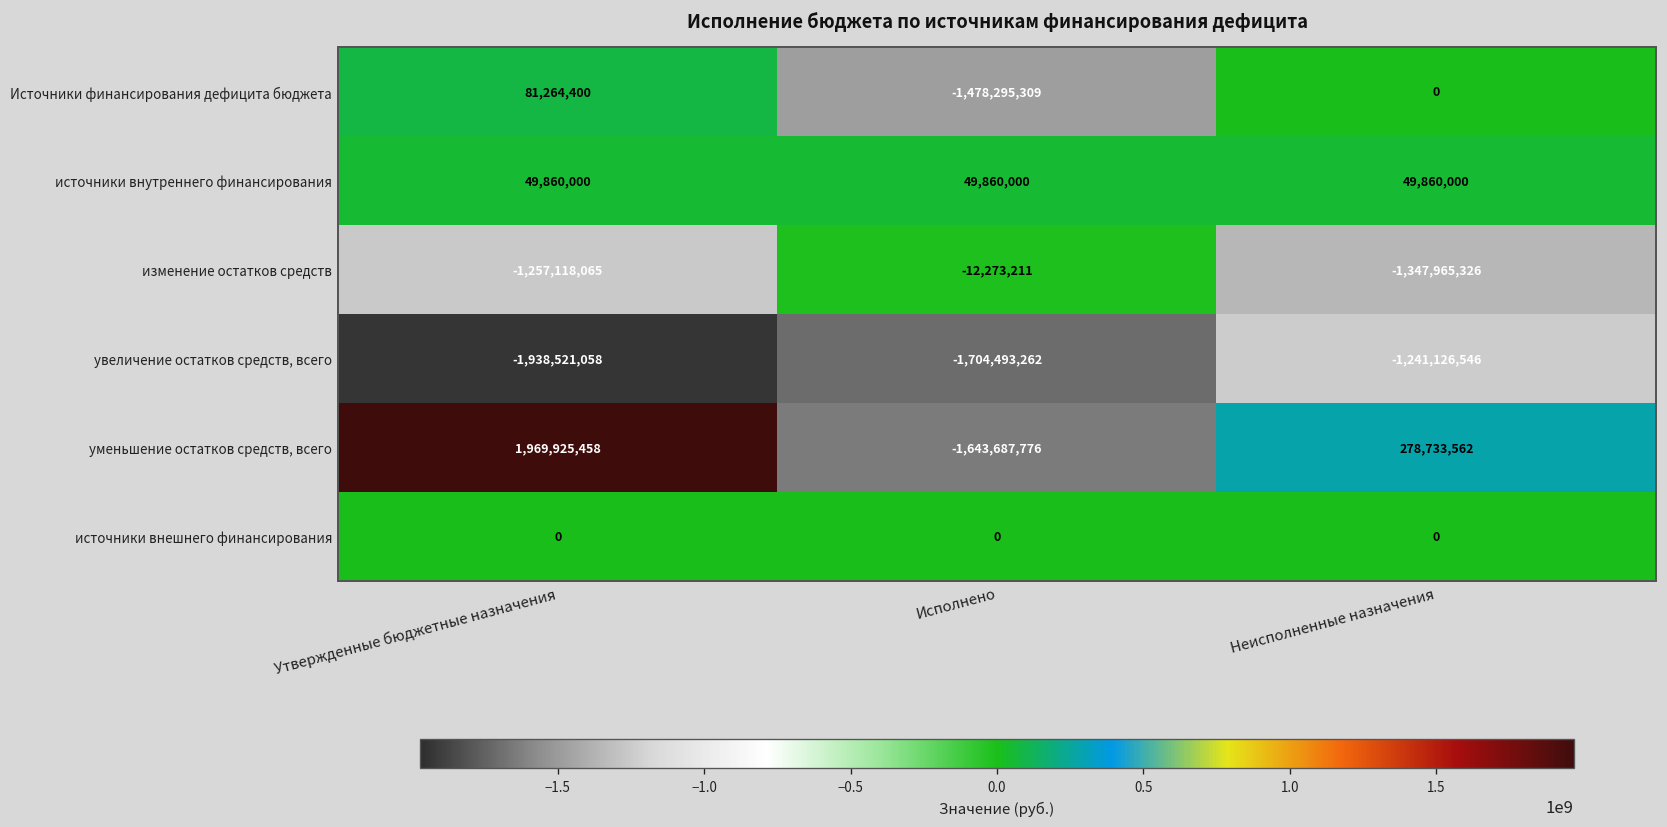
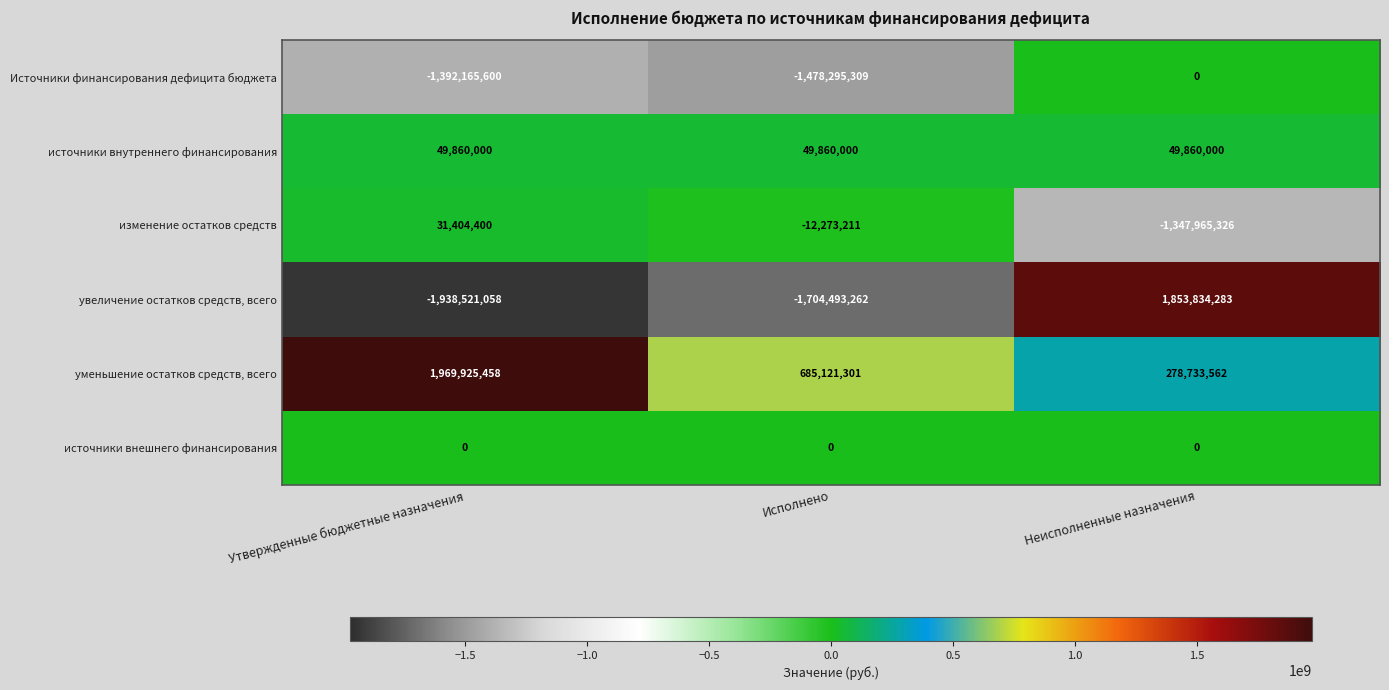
  {
    "Источники финансирования дефицита бюджета": {
-     "Утвержденные бюджетные назначения": "81,264,400",
+     "Утвержденные бюджетные назначения": "-1,392,165,600",
      "Исполнено": "-1,478,295,309",
      "Неисполненные назначения": "0"
    },
    "источники внутреннего финансирования": {
      "Утвержденные бюджетные назначения": "49,860,000",
      "Исполнено": "49,860,000",
      "Неисполненные назначения": "49,860,000"
    },
    "изменение остатков средств": {
-     "Утвержденные бюджетные назначения": "-1,257,118,065",
+     "Утвержденные бюджетные назначения": "31,404,400",
      "Исполнено": "-12,273,211",
      "Неисполненные назначения": "-1,347,965,326"
    },
    "увеличение остатков средств, всего": {
      "Утвержденные бюджетные назначения": "-1,938,521,058",
      "Исполнено": "-1,704,493,262",
-     "Неисполненные назначения": "-1,241,126,546"
+     "Неисполненные назначения": "1,853,834,283"
    },
    "уменьшение остатков средств, всего": {
      "Утвержденные бюджетные назначения": "1,969,925,458",
-     "Исполнено": "-1,643,687,776",
+     "Исполнено": "685,121,301",
      "Неисполненные назначения": "278,733,562"
    },
    "источники внешнего финансирования": {
      "Утвержденные бюджетные назначения": "0",
      "Исполнено": "0",
      "Неисполненные назначения": "0"
    }
  }
